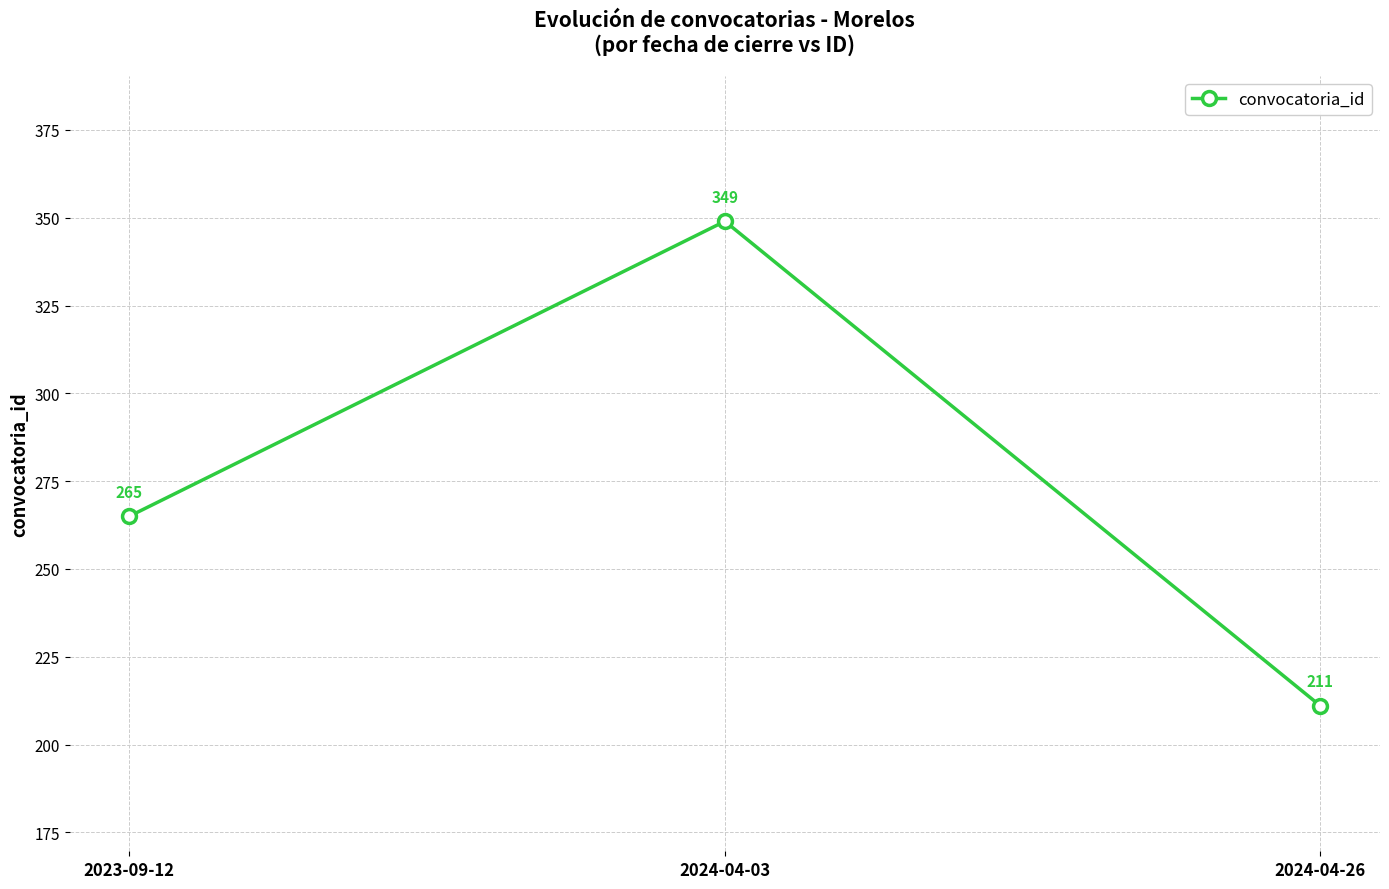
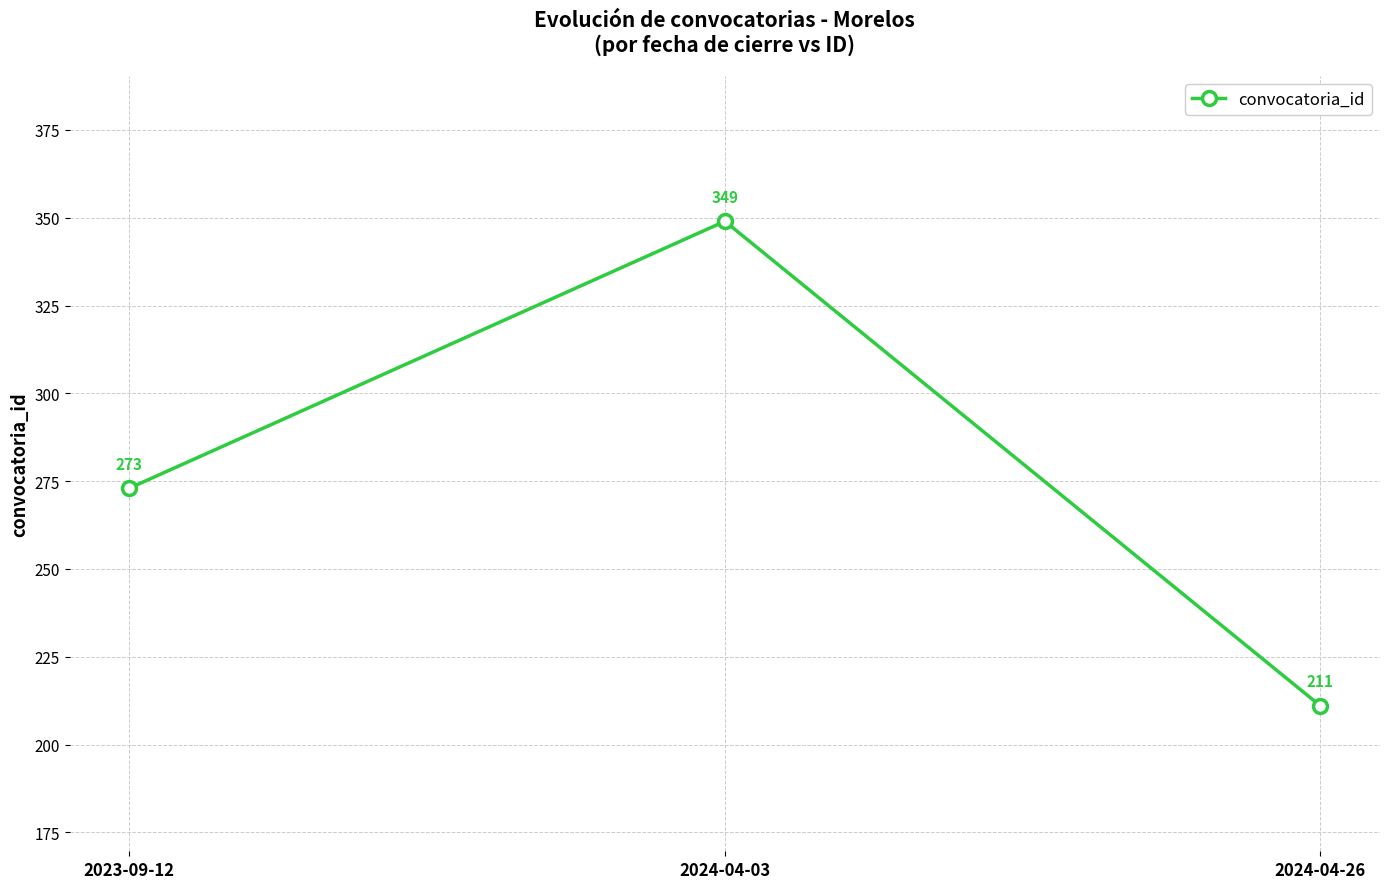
  {
-   "2023-09-12": 265,
+   "2023-09-12": 273,
    "2024-04-03": 349,
    "2024-04-26": 211
  }
